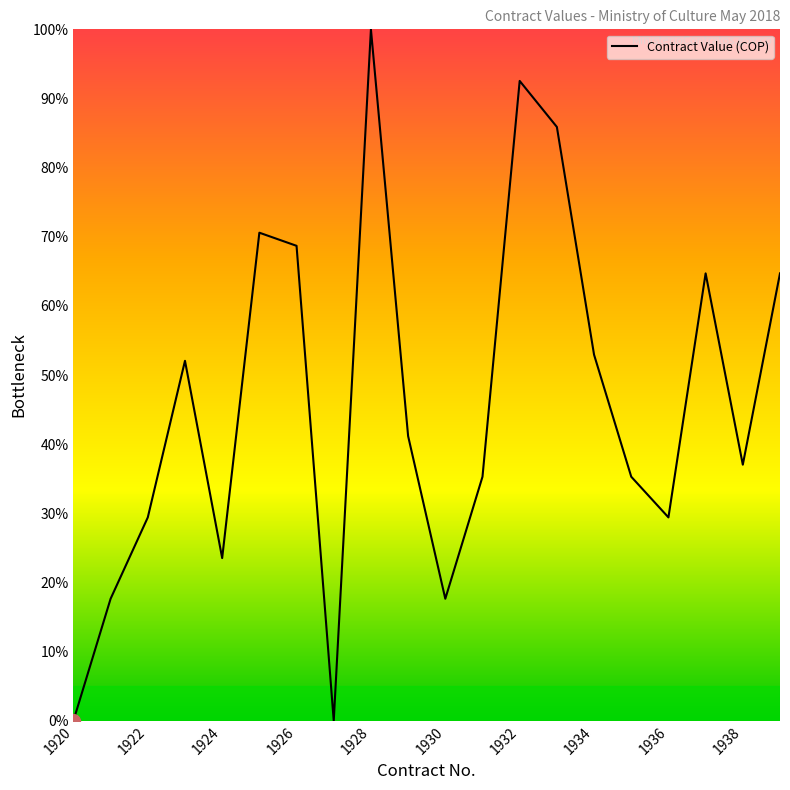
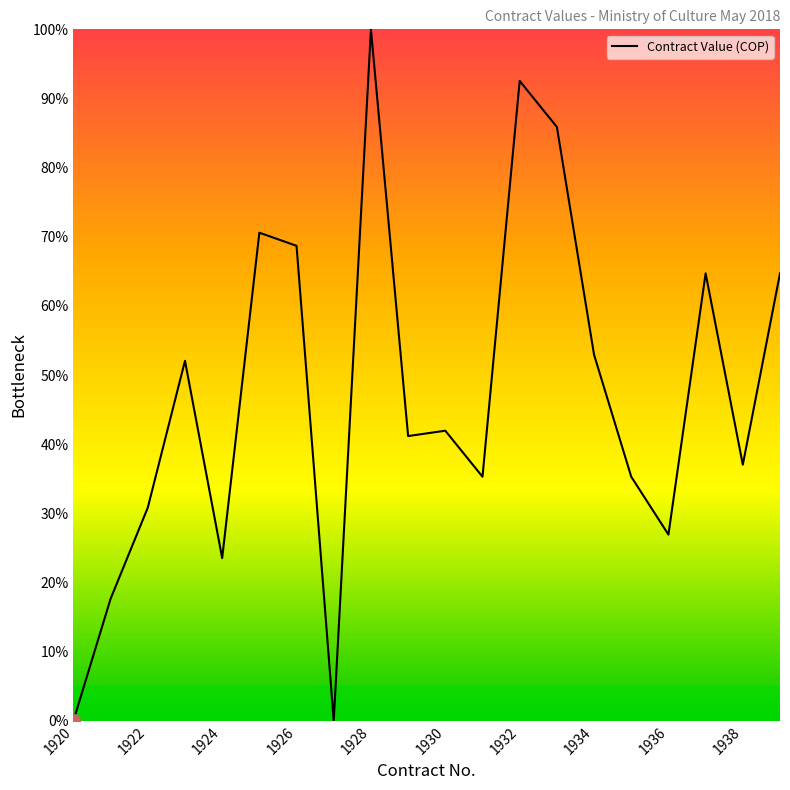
  {
    "Contract Value (COP)": {
-     "1922": "29%",
+     "1922": "31%",
      "1924": "24%",
      "1926": "69%",
      "1928": "100%",
-     "1930": "18%",
+     "1930": "42%",
      "1932": "93%",
      "1934": "53%",
-     "1936": "29%",
+     "1936": "27%",
      "1938": "37%"
    }
  }
